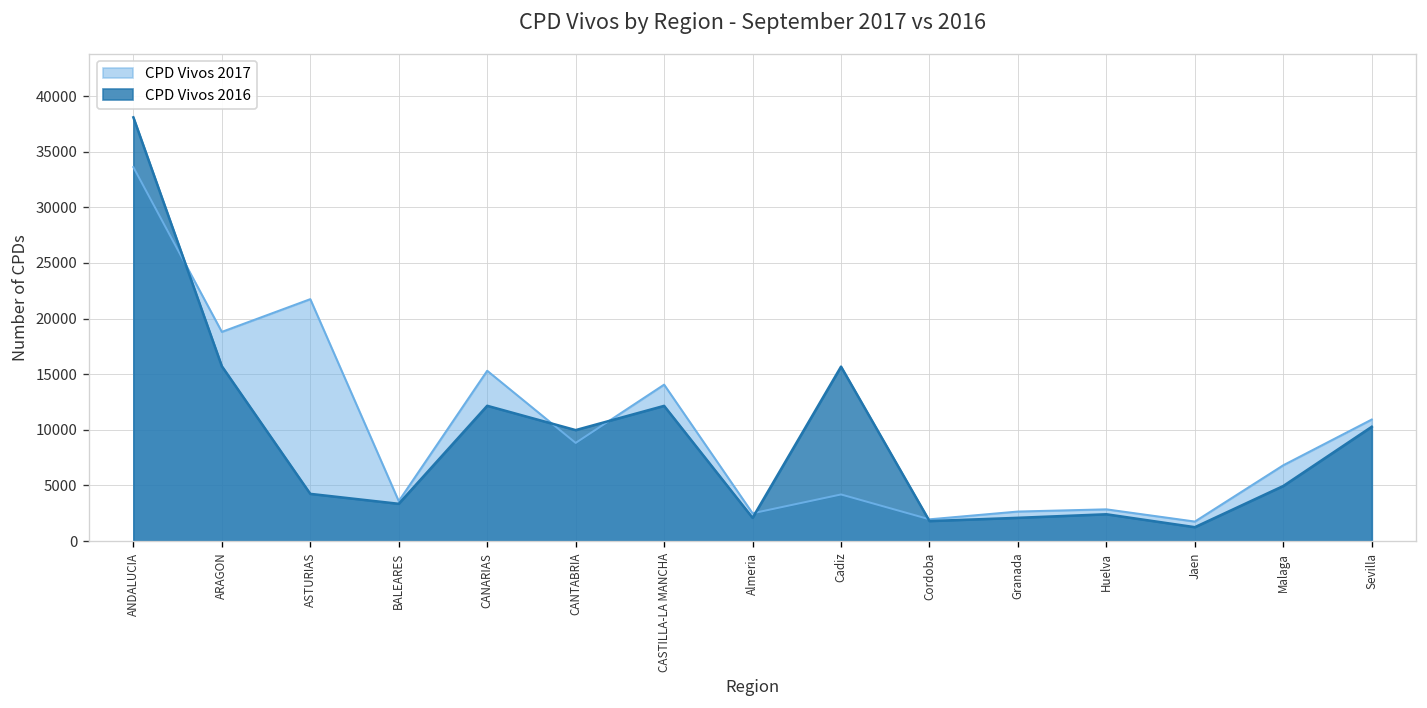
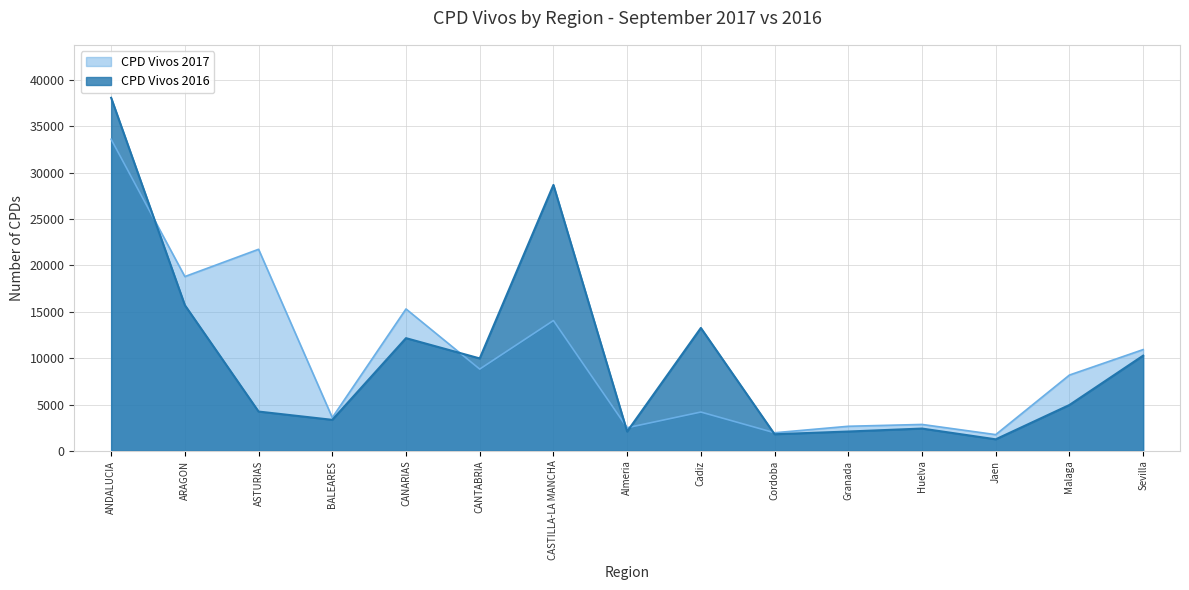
  {
    "CPD Vivos 2017": {
      "ANDALUCIA": 34000,
      "ARAGON": 19000,
      "ASTURIAS": 22000,
      "CANARIAS": 15000,
      "CANTABRIA": 9000,
      "CASTILLA-LA MANCHA": 14000,
      "Almeria": 2000,
      "Cadiz": 4000,
      "Granada": 3000,
      "Huelva": 3000,
      "Jaen": 2000,
-     "Malaga": 7000,
+     "Malaga": 8000,
      "Sevilla": 11000
    },
    "CPD Vivos 2016": {
      "ANDALUCIA": 38000,
      "ARAGON": 16000,
      "ASTURIAS": 4000,
      "CANARIAS": 12000,
      "CANTABRIA": 10000,
-     "CASTILLA-LA MANCHA": 12000,
+     "CASTILLA-LA MANCHA": 29000,
      "Almeria": 2000,
-     "Cadiz": 16000,
+     "Cadiz": 13000,
      "Granada": 2000,
      "Huelva": 2000,
      "Jaen": 1000,
      "Malaga": 5000,
      "Sevilla": 10000
    }
  }
